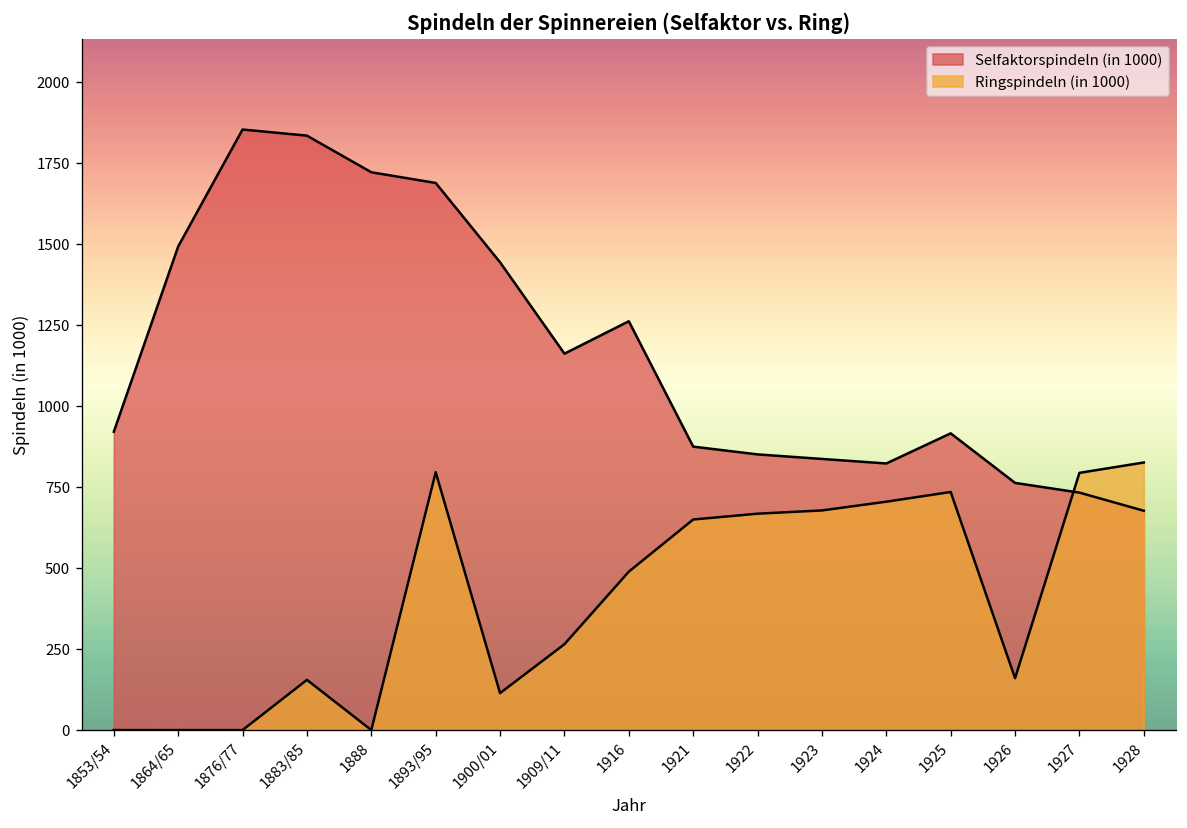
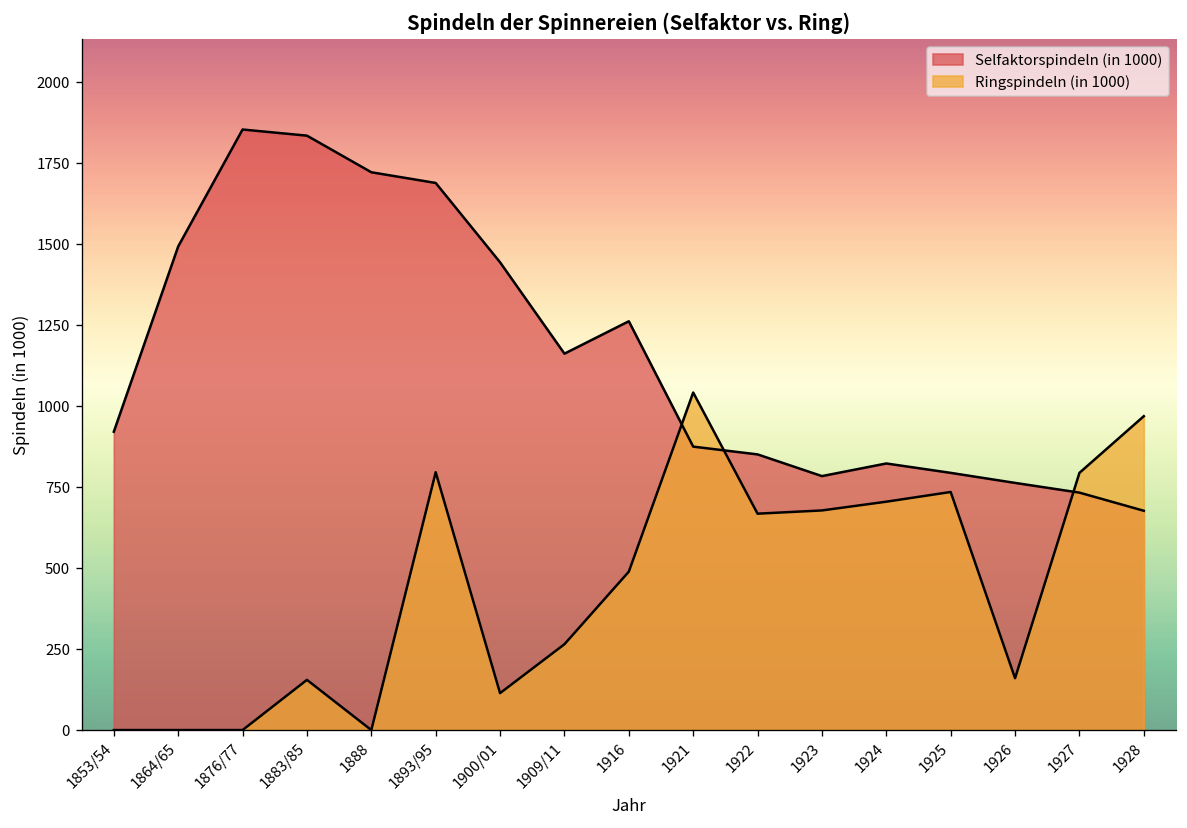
  {
    "Selfaktorspindeln (in 1000)": {
      "1853/54": 920,
      "1864/65": 1490,
      "1876/77": 1850,
      "1883/85": 1840,
      "1888": 1720,
      "1893/95": 1690,
      "1900/01": 1440,
      "1909/11": 1160,
      "1916": 1260,
      "1921": 880,
      "1922": 850,
-     "1923": 840,
+     "1923": 780,
      "1924": 820,
-     "1925": 920,
+     "1925": 790,
      "1926": 760,
      "1927": 730,
      "1928": 680
    },
    "Ringspindeln (in 1000)": {
      "1853/54": 0,
      "1864/65": 0,
      "1876/77": 0,
      "1883/85": 160,
      "1888": 0,
      "1893/95": 800,
      "1900/01": 110,
      "1909/11": 270,
      "1916": 490,
-     "1921": 650,
+     "1921": 1040,
      "1922": 670,
      "1923": 680,
      "1924": 710,
      "1925": 740,
      "1926": 160,
      "1927": 790,
-     "1928": 830
+     "1928": 970
    }
  }
